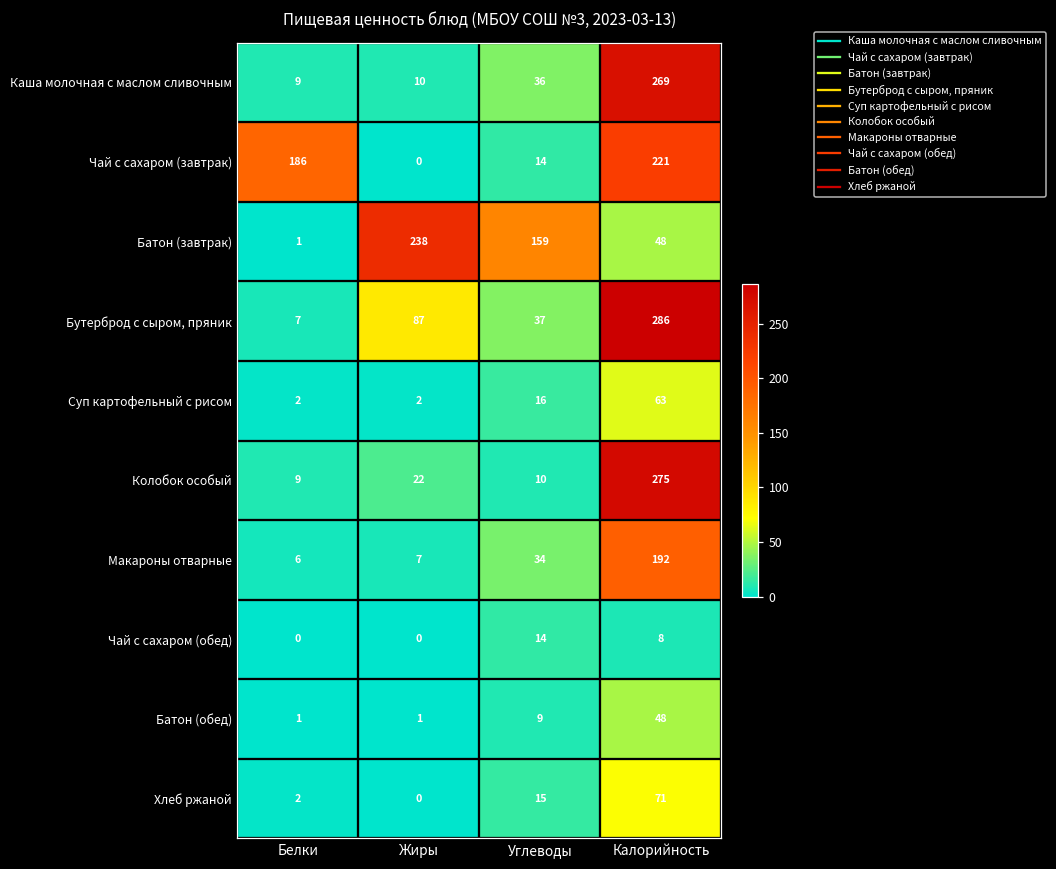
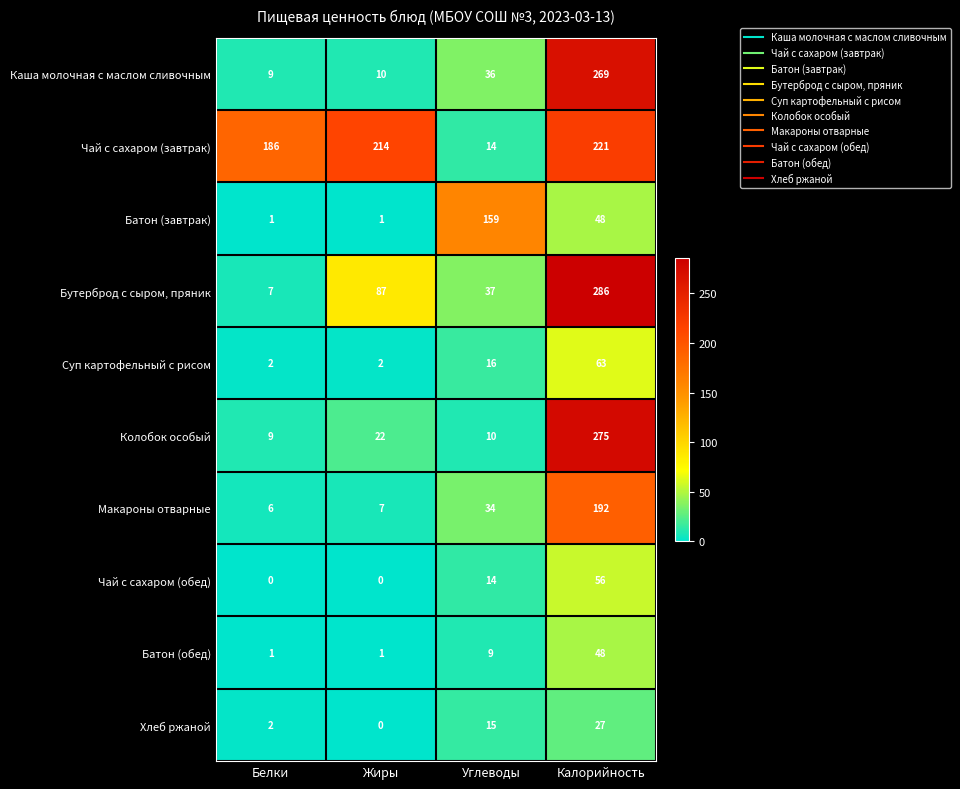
  {
    "Каша молочная с маслом сливочным": {
      "Белки": 9,
      "Жиры": 10,
      "Углеводы": 36,
      "Калорийность": 269
    },
    "Чай с сахаром (завтрак)": {
      "Белки": 186,
-     "Жиры": 0,
+     "Жиры": 214,
      "Углеводы": 14,
      "Калорийность": 221
    },
    "Батон (завтрак)": {
      "Белки": 1,
-     "Жиры": 238,
+     "Жиры": 1,
      "Углеводы": 159,
      "Калорийность": 48
    },
    "Бутерброд с сыром, пряник": {
      "Белки": 7,
      "Жиры": 87,
      "Углеводы": 37,
      "Калорийность": 286
    },
    "Суп картофельный с рисом": {
      "Белки": 2,
      "Жиры": 2,
      "Углеводы": 16,
      "Калорийность": 63
    },
    "Колобок особый": {
      "Белки": 9,
      "Жиры": 22,
      "Углеводы": 10,
      "Калорийность": 275
    },
    "Макароны отварные": {
      "Белки": 6,
      "Жиры": 7,
      "Углеводы": 34,
      "Калорийность": 192
    },
    "Чай с сахаром (обед)": {
      "Белки": 0,
      "Жиры": 0,
      "Углеводы": 14,
-     "Калорийность": 8
+     "Калорийность": 56
    },
    "Батон (обед)": {
      "Белки": 1,
      "Жиры": 1,
      "Углеводы": 9,
      "Калорийность": 48
    },
    "Хлеб ржаной": {
      "Белки": 2,
      "Жиры": 0,
      "Углеводы": 15,
-     "Калорийность": 71
+     "Калорийность": 27
    }
  }
